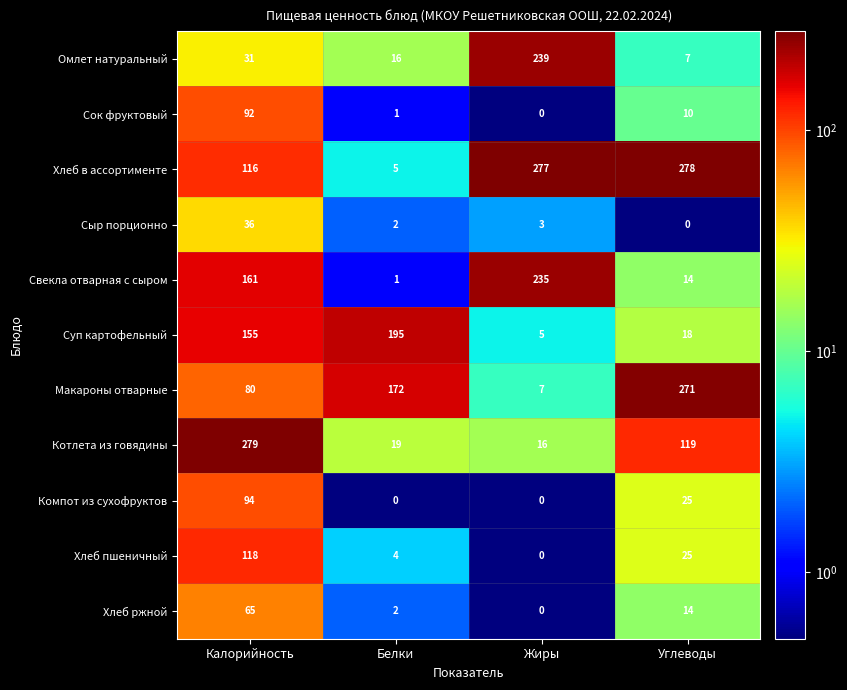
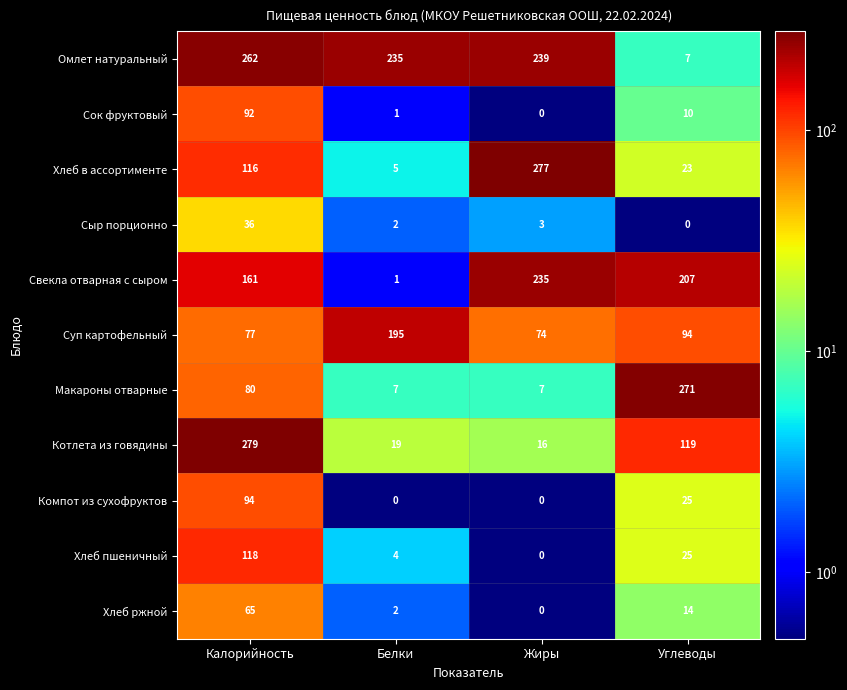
  {
    "Омлет натуральный": {
-     "Калорийность": 31,
-     "Белки": 16,
+     "Калорийность": 262,
+     "Белки": 235,
      "Жиры": 239,
      "Углеводы": 7
    },
    "Сок фруктовый": {
      "Калорийность": 92,
      "Белки": 1,
      "Жиры": 0,
      "Углеводы": 10
    },
    "Хлеб в ассортименте": {
      "Калорийность": 116,
      "Белки": 5,
      "Жиры": 277,
-     "Углеводы": 278
+     "Углеводы": 23
    },
    "Сыр порционно": {
      "Калорийность": 36,
      "Белки": 2,
      "Жиры": 3,
      "Углеводы": 0
    },
    "Свекла отварная с сыром": {
      "Калорийность": 161,
      "Белки": 1,
      "Жиры": 235,
-     "Углеводы": 14
+     "Углеводы": 207
    },
    "Суп картофельный": {
-     "Калорийность": 155,
+     "Калорийность": 77,
      "Белки": 195,
-     "Жиры": 5,
-     "Углеводы": 18
+     "Жиры": 74,
+     "Углеводы": 94
    },
    "Макароны отварные": {
      "Калорийность": 80,
-     "Белки": 172,
+     "Белки": 7,
      "Жиры": 7,
      "Углеводы": 271
    },
    "Котлета из говядины": {
      "Калорийность": 279,
      "Белки": 19,
      "Жиры": 16,
      "Углеводы": 119
    },
    "Компот из сухофруктов": {
      "Калорийность": 94,
      "Белки": 0,
      "Жиры": 0,
      "Углеводы": 25
    },
    "Хлеб пшеничный": {
      "Калорийность": 118,
      "Белки": 4,
      "Жиры": 0,
      "Углеводы": 25
    },
    "Хлеб ржной": {
      "Калорийность": 65,
      "Белки": 2,
      "Жиры": 0,
      "Углеводы": 14
    }
  }
